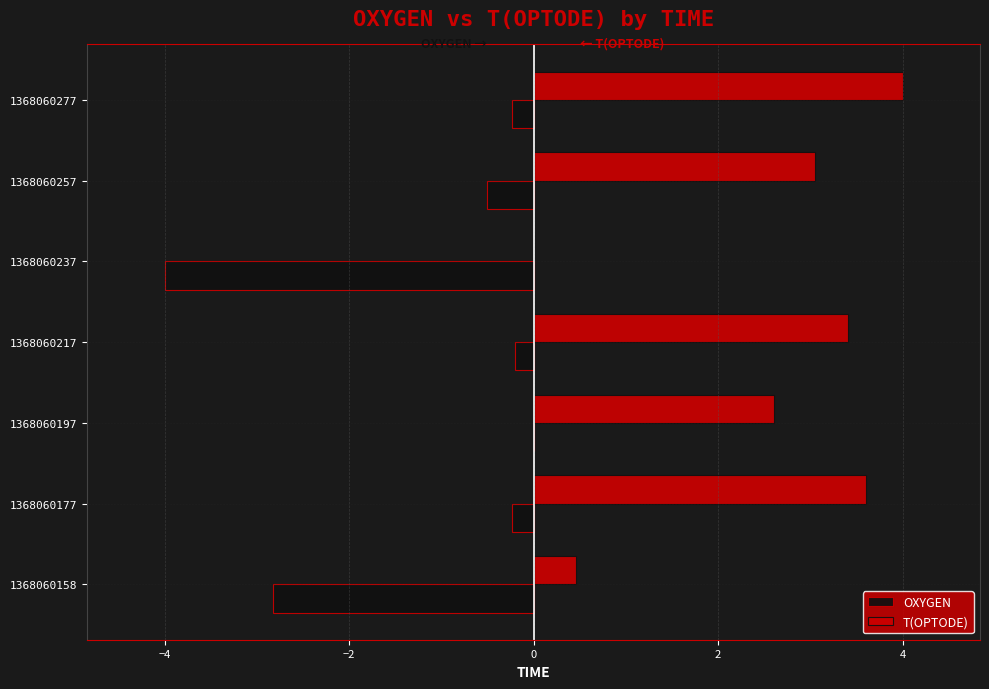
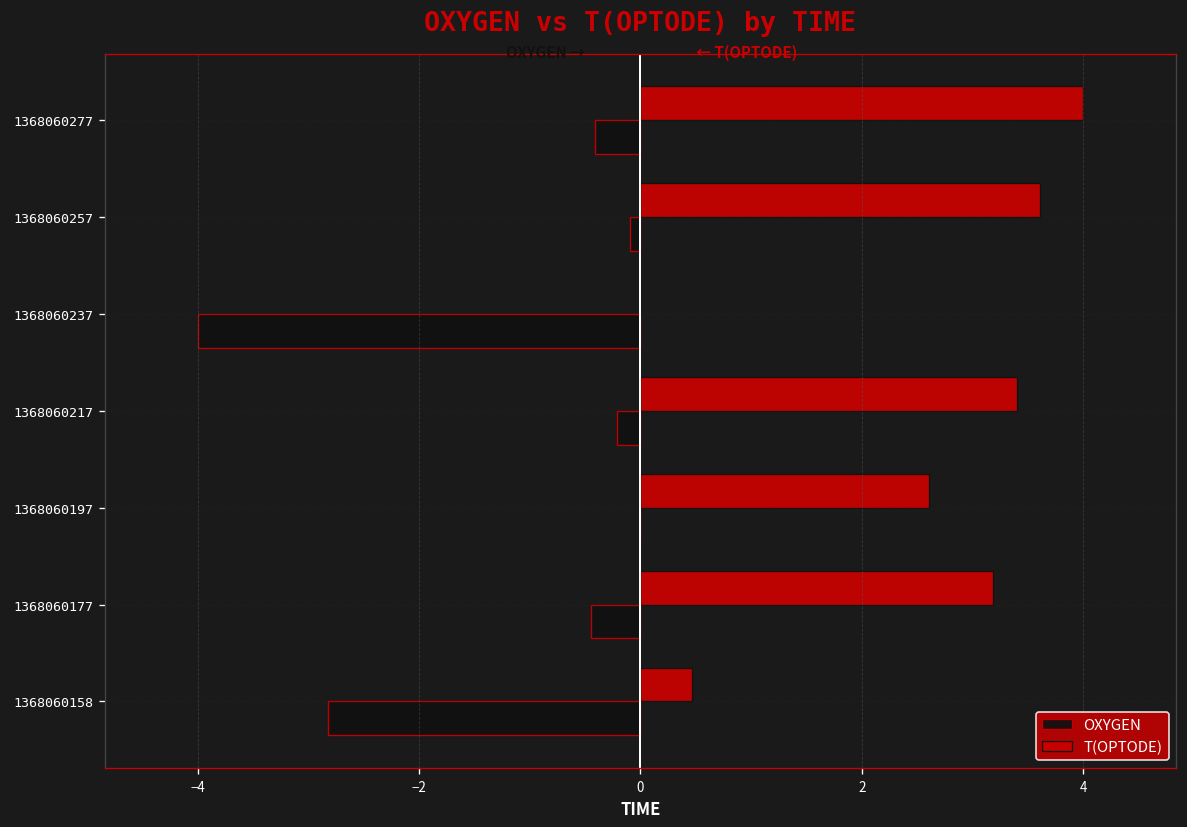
  {
    "OXYGEN": {
-     "1368060277": -0.2,
-     "1368060257": -0.5,
+     "1368060277": -0.4,
+     "1368060257": -0.1,
      "1368060237": -4.0,
      "1368060217": -0.2,
      "1368060197": 0.0,
-     "1368060177": -0.2,
+     "1368060177": -0.4,
      "1368060158": -2.8
    },
    "T(OPTODE)": {
      "1368060277": 4.0,
-     "1368060257": 3.1,
+     "1368060257": 3.6,
      "1368060237": 0.0,
      "1368060217": 3.4,
      "1368060197": 2.6,
-     "1368060177": 3.6,
+     "1368060177": 3.2,
      "1368060158": 0.5
    }
  }
